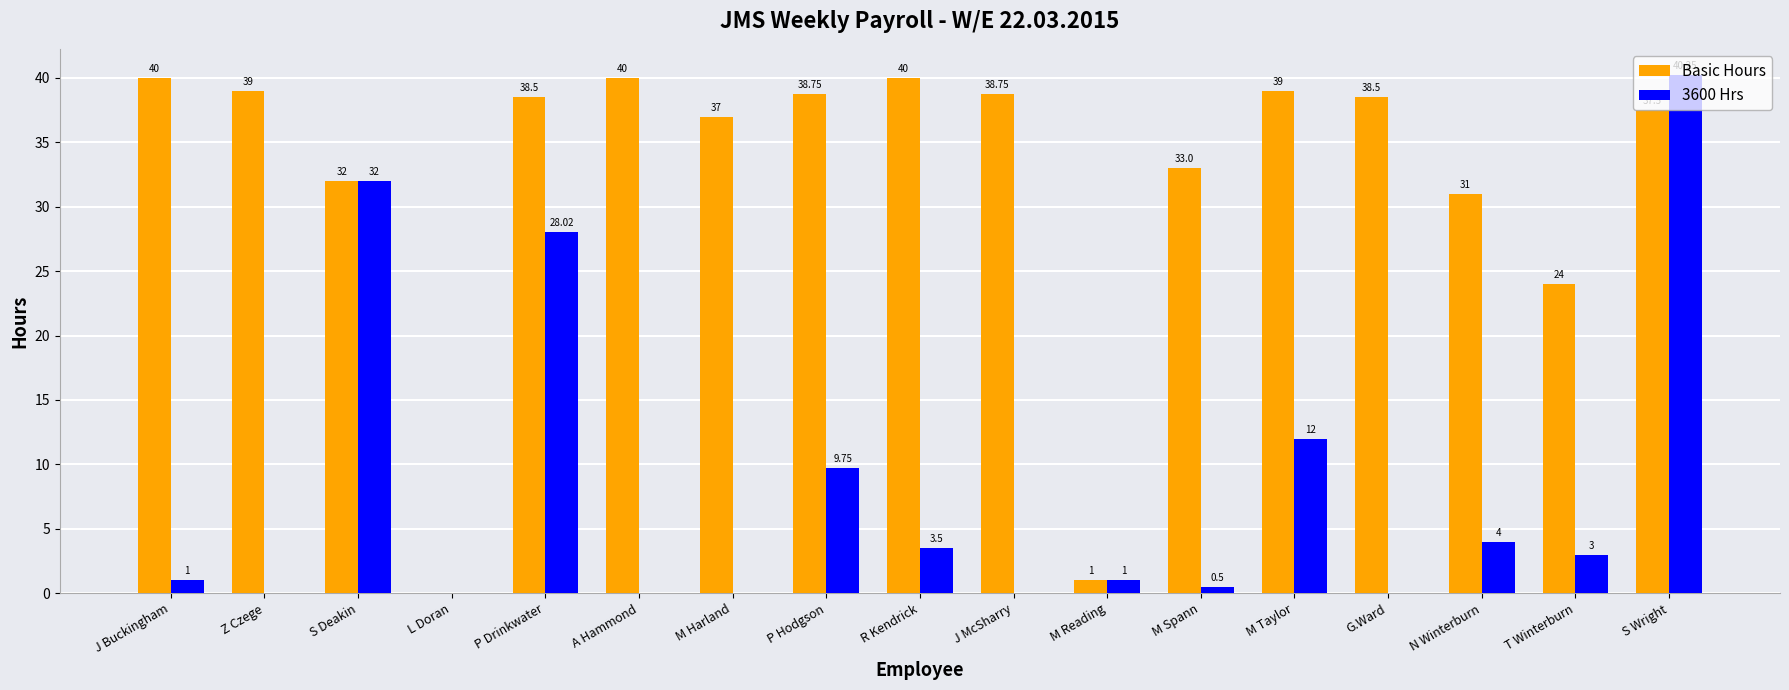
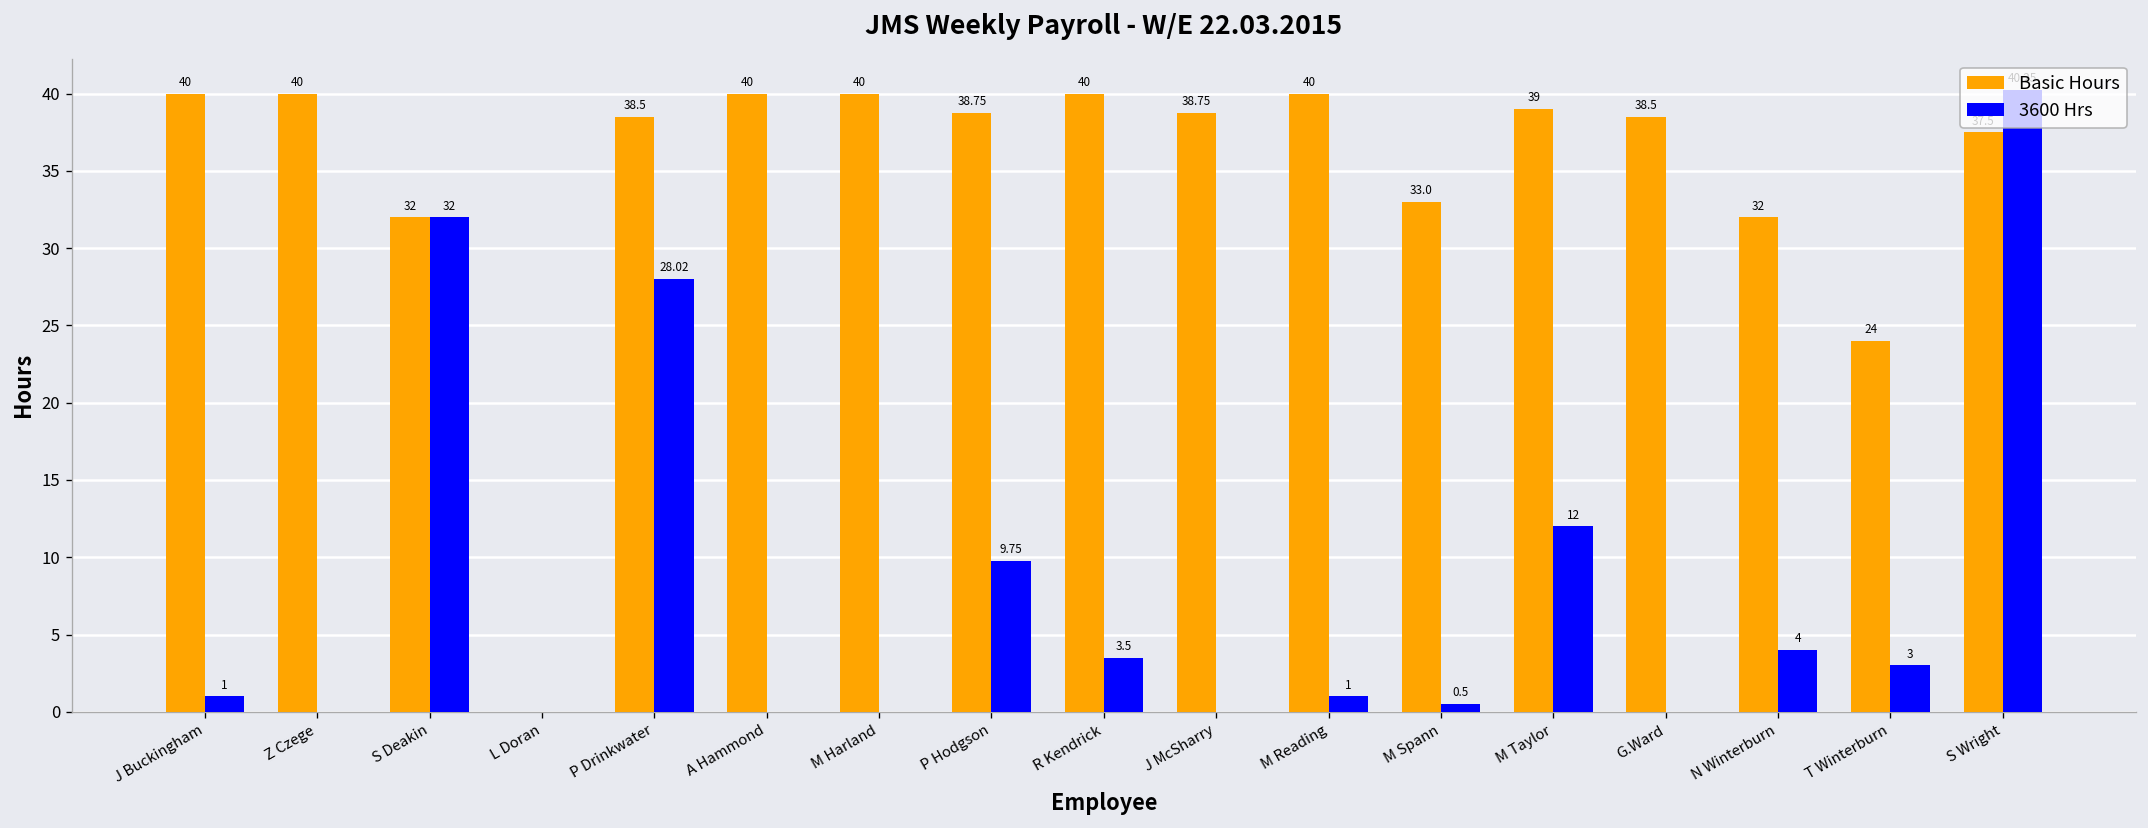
  {
    "Basic Hours": {
      "J Buckingham": 40,
-     "Z Czege": 39,
+     "Z Czege": 40,
      "S Deakin": 32,
      "P Drinkwater": 38.5,
      "A Hammond": 40,
-     "M Harland": 37,
+     "M Harland": 40,
      "P Hodgson": 38.75,
      "R Kendrick": 40,
      "J McSharry": 38.75,
-     "M Reading": 1,
+     "M Reading": 40,
      "M Spann": 33.0,
      "M Taylor": 39,
      "G.Ward": 38.5,
-     "N Winterburn": 31,
+     "N Winterburn": 32,
      "T Winterburn": 24
    },
    "3600 Hrs": {
      "J Buckingham": 1,
      "S Deakin": 32,
      "P Drinkwater": 28.02,
      "P Hodgson": 9.75,
      "R Kendrick": 3.5,
      "M Reading": 1,
      "M Spann": 0.5,
      "M Taylor": 12,
      "N Winterburn": 4,
      "T Winterburn": 3
    }
  }
